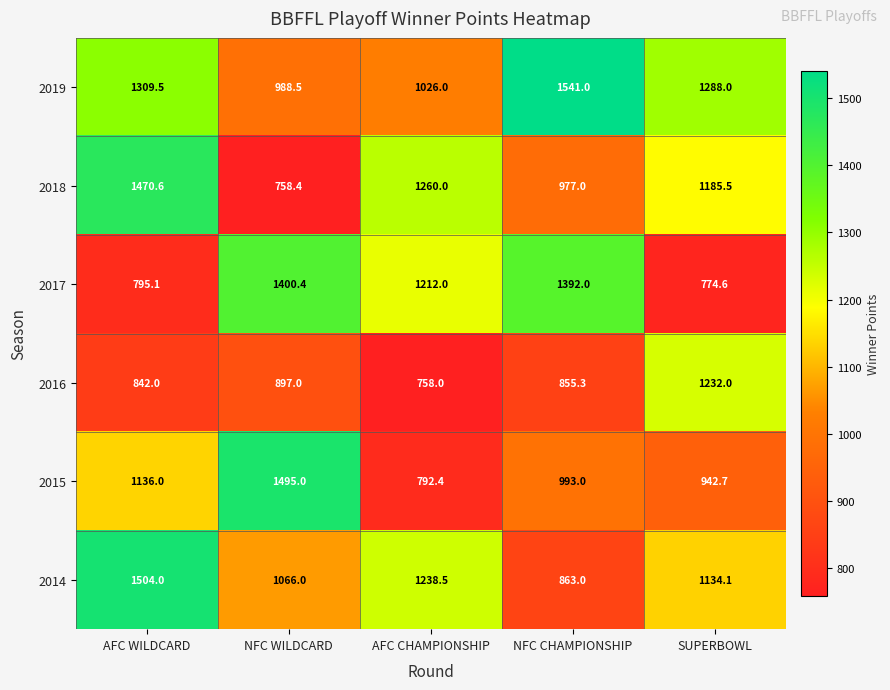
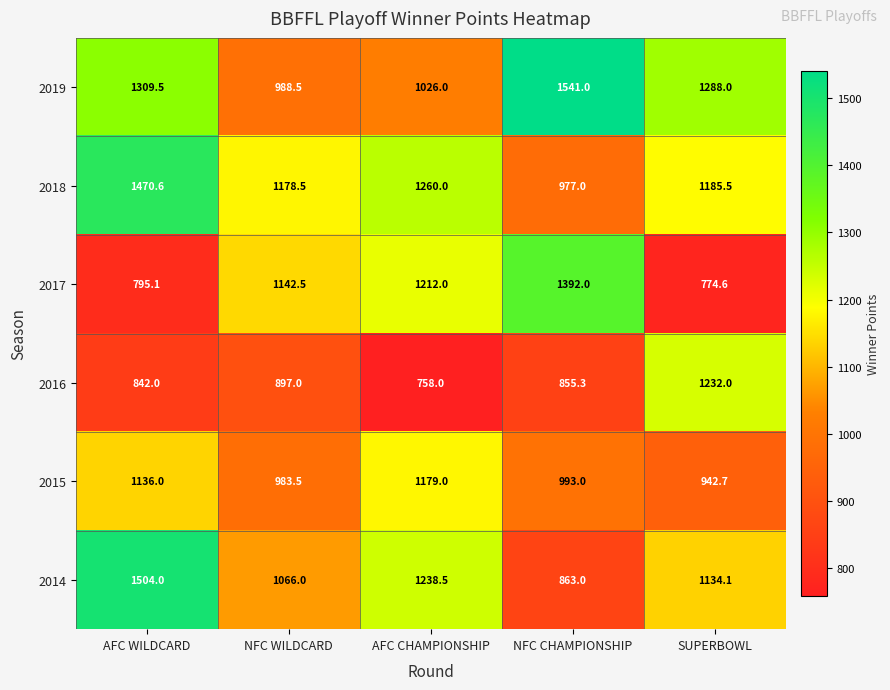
  {
    "2019": {
      "AFC WILDCARD": 1309.5,
      "NFC WILDCARD": 988.5,
      "AFC CHAMPIONSHIP": 1026.0,
      "NFC CHAMPIONSHIP": 1541.0,
      "SUPERBOWL": 1288.0
    },
    "2018": {
      "AFC WILDCARD": 1470.6,
-     "NFC WILDCARD": 758.4,
+     "NFC WILDCARD": 1178.5,
      "AFC CHAMPIONSHIP": 1260.0,
      "NFC CHAMPIONSHIP": 977.0,
      "SUPERBOWL": 1185.5
    },
    "2017": {
      "AFC WILDCARD": 795.1,
-     "NFC WILDCARD": 1400.4,
+     "NFC WILDCARD": 1142.5,
      "AFC CHAMPIONSHIP": 1212.0,
      "NFC CHAMPIONSHIP": 1392.0,
      "SUPERBOWL": 774.6
    },
    "2016": {
      "AFC WILDCARD": 842.0,
      "NFC WILDCARD": 897.0,
      "AFC CHAMPIONSHIP": 758.0,
      "NFC CHAMPIONSHIP": 855.3,
      "SUPERBOWL": 1232.0
    },
    "2015": {
      "AFC WILDCARD": 1136.0,
-     "NFC WILDCARD": 1495.0,
-     "AFC CHAMPIONSHIP": 792.4,
+     "NFC WILDCARD": 983.5,
+     "AFC CHAMPIONSHIP": 1179.0,
      "NFC CHAMPIONSHIP": 993.0,
      "SUPERBOWL": 942.7
    },
    "2014": {
      "AFC WILDCARD": 1504.0,
      "NFC WILDCARD": 1066.0,
      "AFC CHAMPIONSHIP": 1238.5,
      "NFC CHAMPIONSHIP": 863.0,
      "SUPERBOWL": 1134.1
    }
  }
